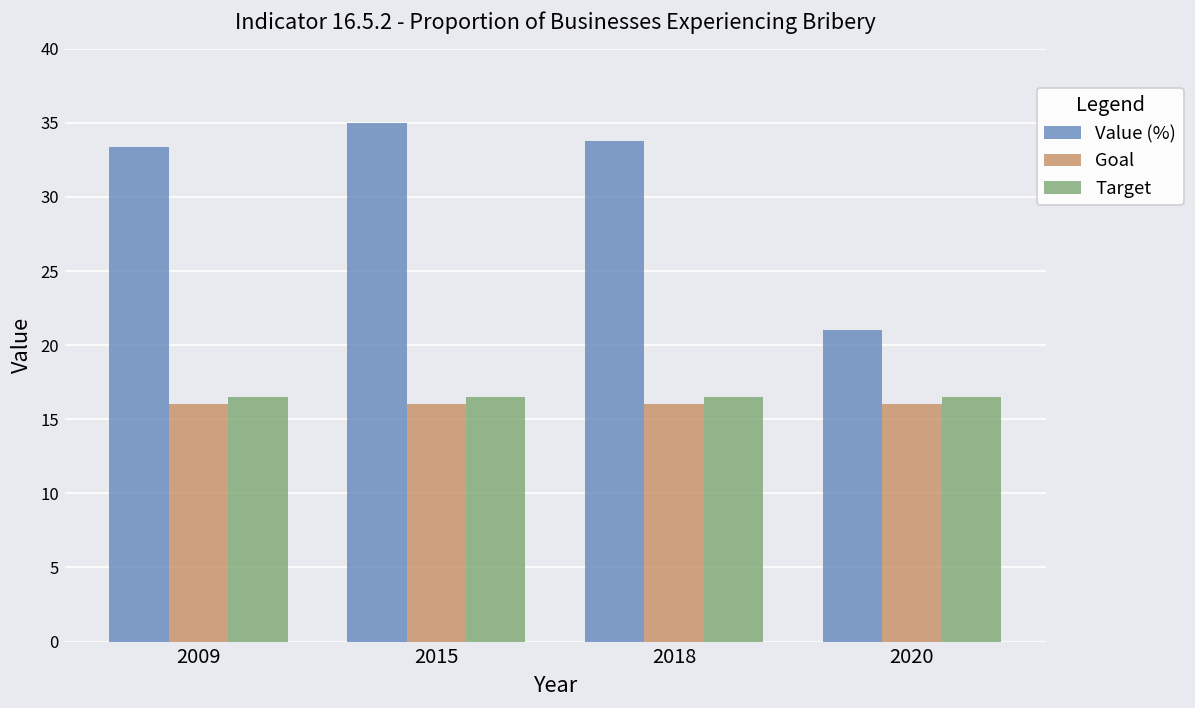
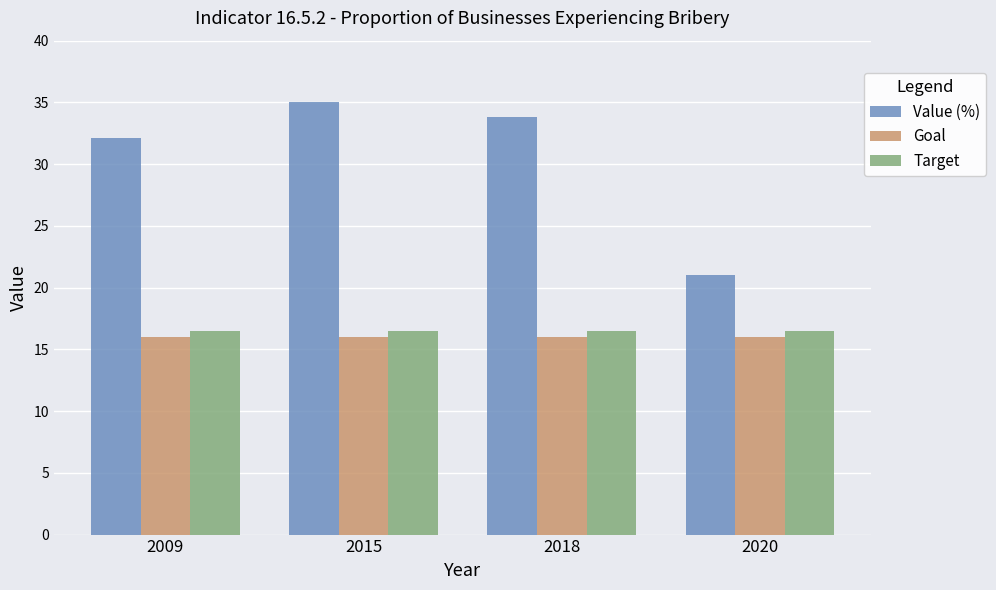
  {
    "Value (%)": {
-     "2009": 33.4,
+     "2009": 32.1,
      "2015": 35.0,
      "2018": 33.8,
      "2020": 21.0
    },
    "Goal": {
      "2009": 16.0,
      "2015": 16.0,
      "2018": 16.0,
      "2020": 16.0
    },
    "Target": {
      "2009": 16.5,
      "2015": 16.5,
      "2018": 16.5,
      "2020": 16.5
    }
  }
